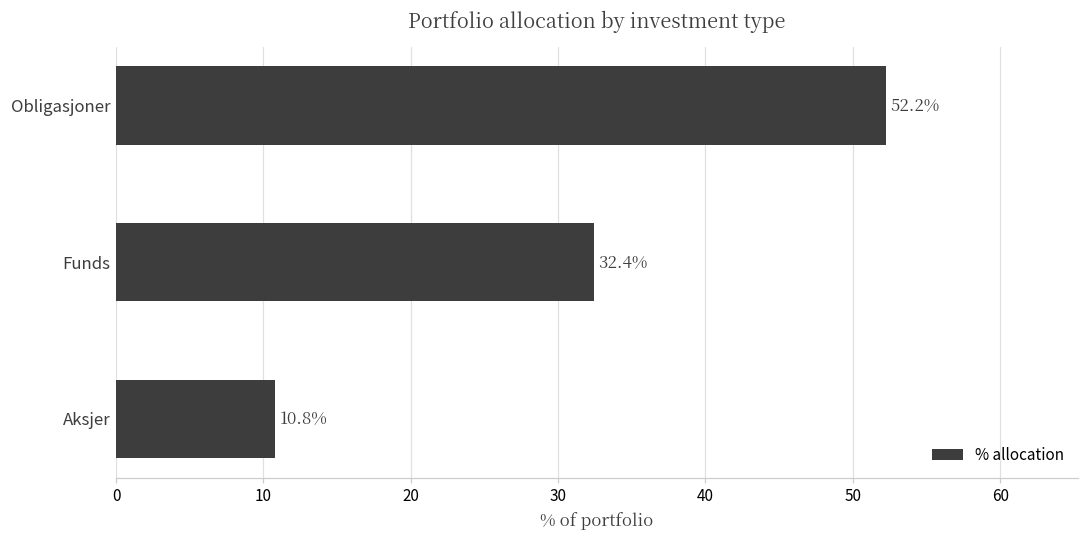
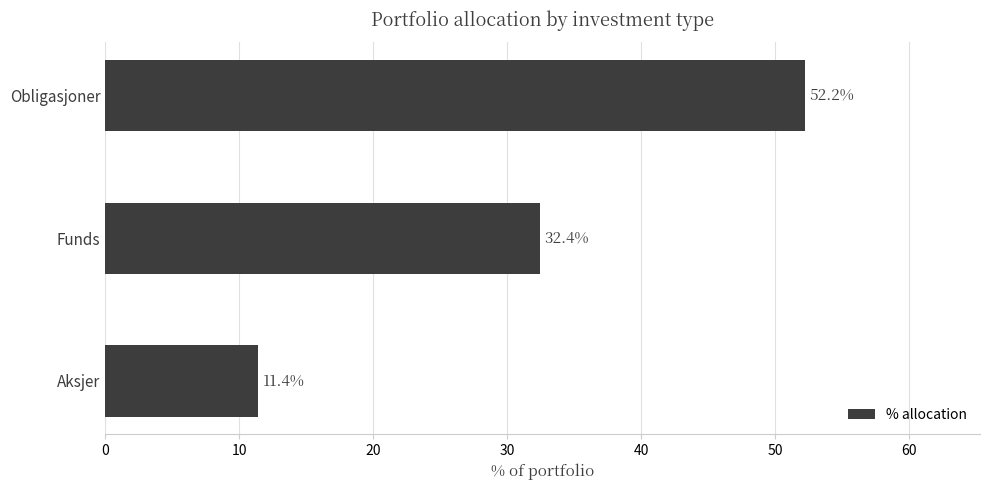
  {
    "Obligasjoner": "52.2%",
    "Funds": "32.4%",
-   "Aksjer": "10.8%"
+   "Aksjer": "11.4%"
  }
